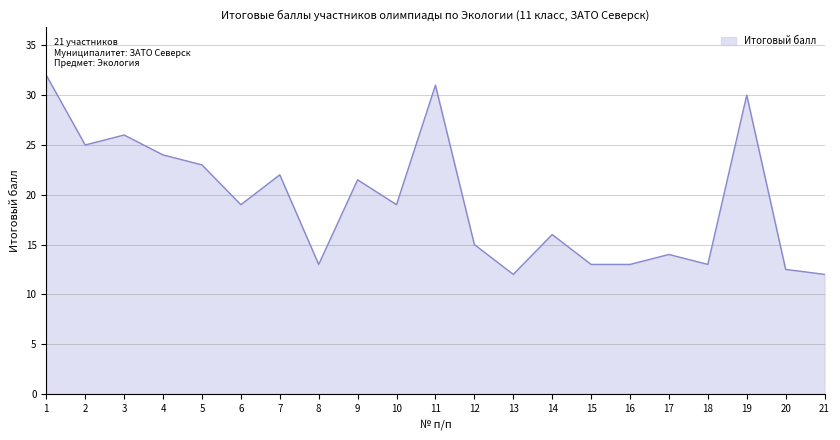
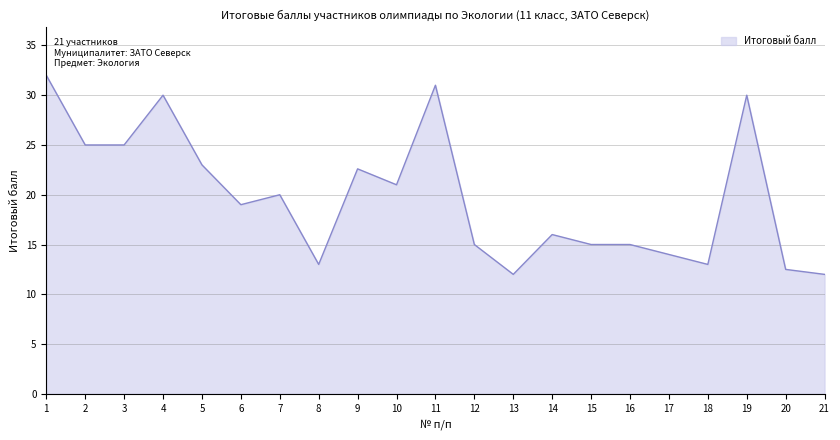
  {
    "2": 25,
-   "3": 26,
-   "4": 24,
+   "3": 25,
+   "4": 30,
    "5": 23,
    "6": 19,
-   "7": 22,
+   "7": 20,
    "8": 13,
-   "9": 22,
-   "10": 19,
+   "9": 23,
+   "10": 21,
    "11": 31,
    "12": 15,
    "13": 12,
    "14": 16,
-   "15": 13,
-   "16": 13,
+   "15": 15,
+   "16": 15,
    "17": 14,
    "18": 13,
    "19": 30,
    "20": 13,
    "21": 12
  }
